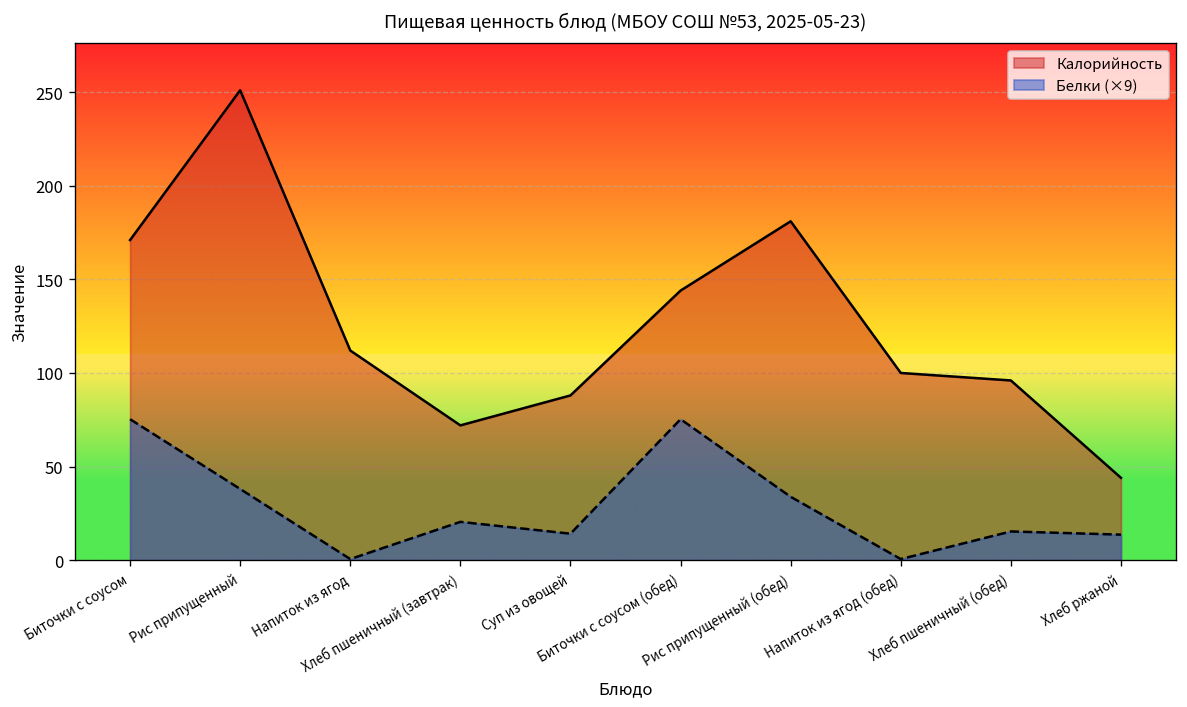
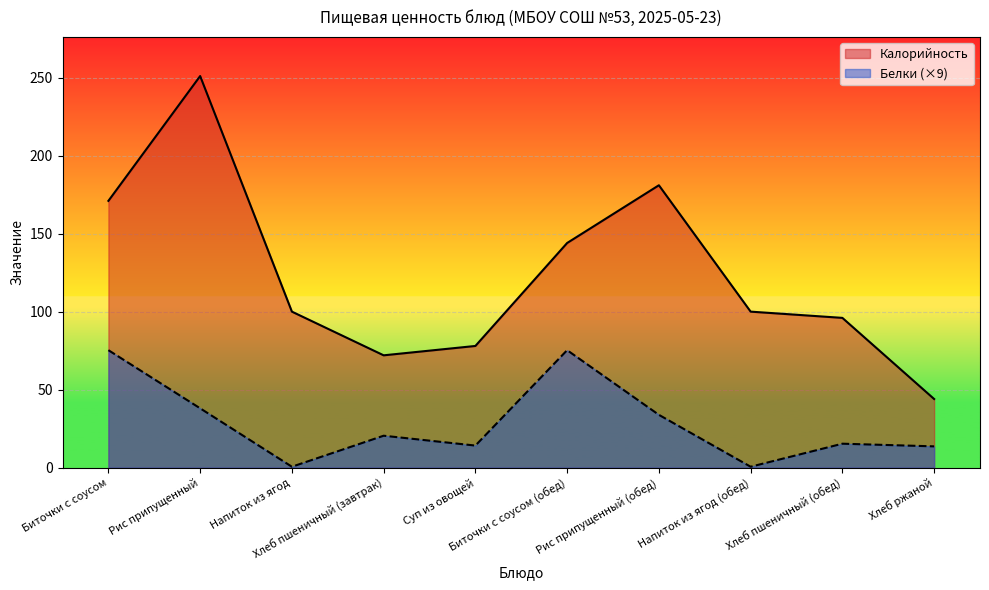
  {
    "Калорийность": {
      "Биточки с соусом": 171,
      "Рис припущенный": 251,
-     "Напиток из ягод": 112,
+     "Напиток из ягод": 100,
      "Хлеб пшеничный (завтрак)": 72,
-     "Суп из овощей": 88,
+     "Суп из овощей": 78,
      "Биточки с соусом (обед)": 144,
      "Рис припущенный (обед)": 181,
      "Напиток из ягод (обед)": 100,
      "Хлеб пшеничный (обед)": 96,
      "Хлеб ржаной": 44
    },
    "Белки (×9)": {
      "Биточки с соусом": 75,
      "Рис припущенный": 38,
      "Напиток из ягод": 1,
      "Хлеб пшеничный (завтрак)": 20,
      "Суп из овощей": 14,
      "Биточки с соусом (обед)": 75,
      "Рис припущенный (обед)": 34,
      "Напиток из ягод (обед)": 1,
      "Хлеб пшеничный (обед)": 15,
      "Хлеб ржаной": 14
    }
  }
